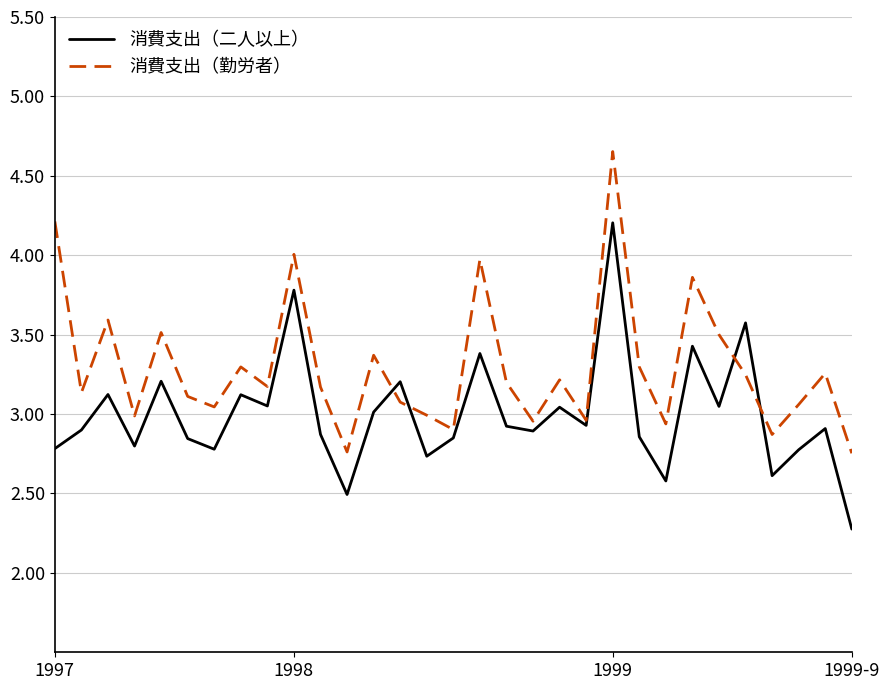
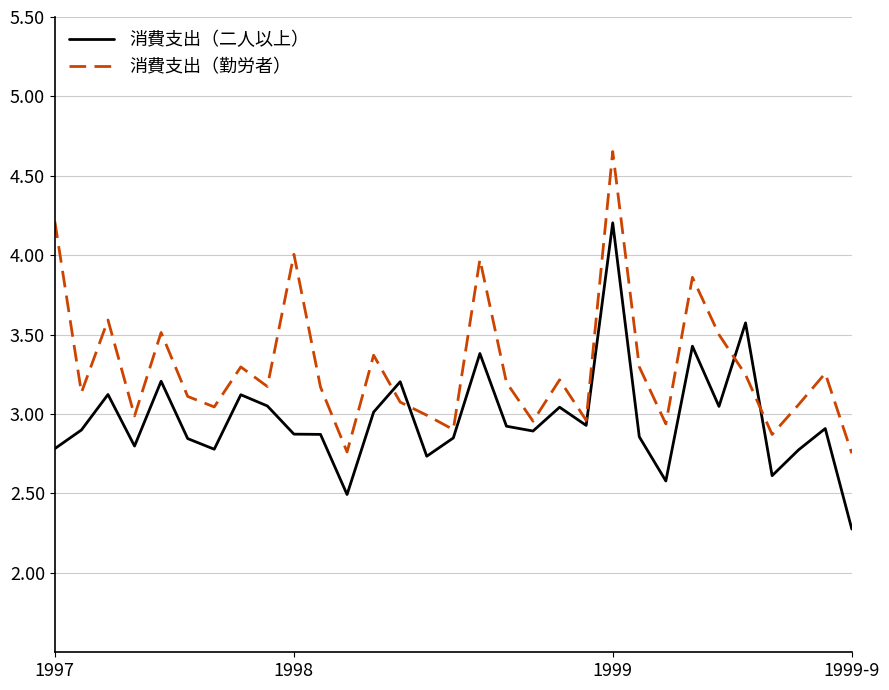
  {
    "消費支出（二人以上）": {
      "1997": 2.78,
-     "1998": 3.78,
+     "1998": 2.87,
      "1999": 4.20,
      "1999-9": 2.28
    },
    "消費支出（勤労者）": {
      "1997": 4.21,
      "1998": 4.01,
      "1999": 4.65,
      "1999-9": 2.75
    }
  }
